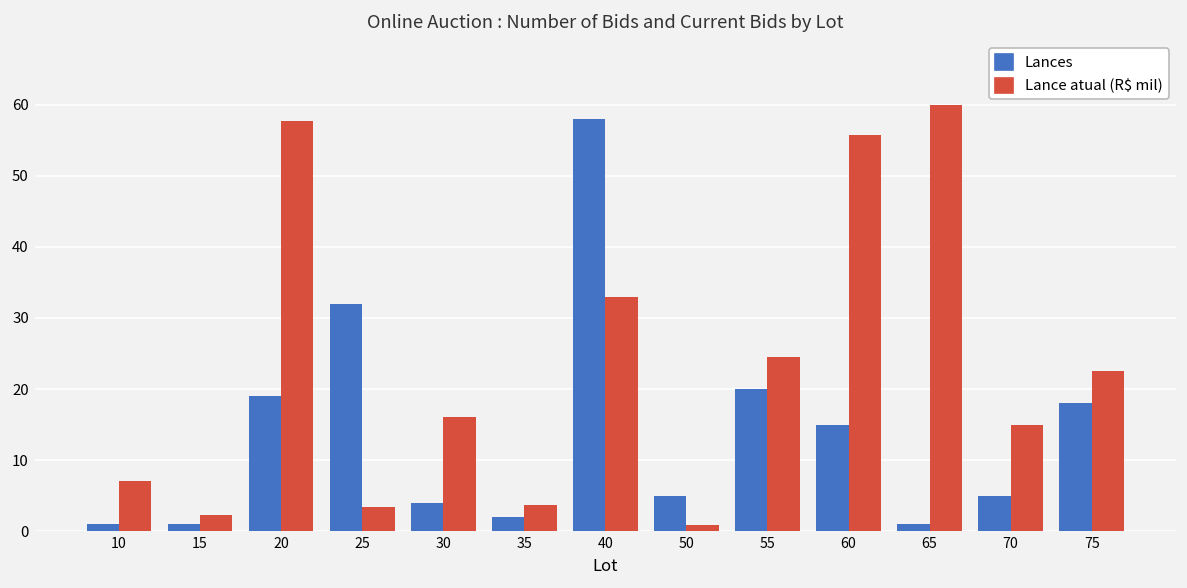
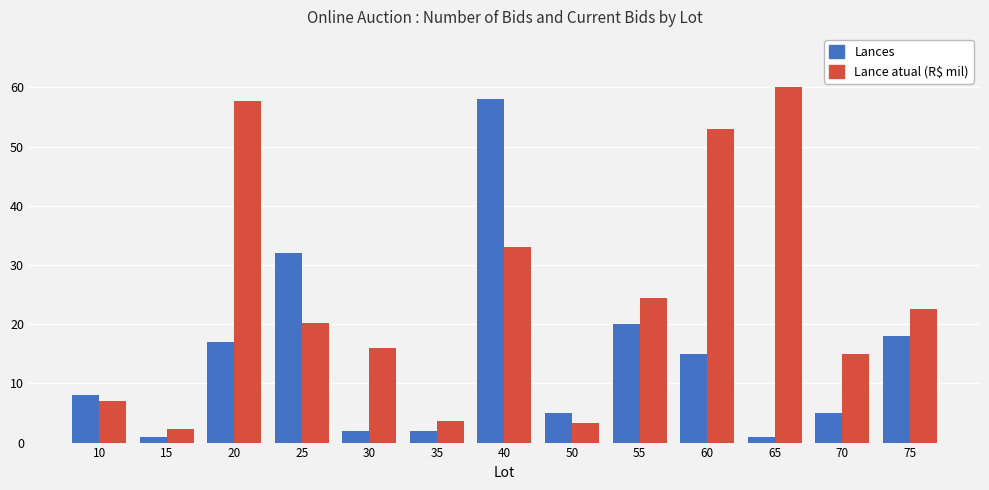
  {
    "Lances": {
-     "10": 1,
+     "10": 8,
      "15": 1,
-     "20": 19,
+     "20": 17,
      "25": 32,
-     "30": 4,
+     "30": 2,
      "35": 2,
      "40": 58,
      "50": 5,
      "55": 20,
      "60": 15,
      "65": 1,
      "70": 5,
      "75": 18
    },
    "Lance atual (R$ mil)": {
      "10": 7,
      "15": 2,
      "20": 58,
-     "25": 3,
+     "25": 20,
      "30": 16,
      "35": 4,
      "40": 33,
-     "50": 1,
+     "50": 3,
      "55": 25,
-     "60": 56,
+     "60": 53,
      "65": 60,
      "70": 15,
      "75": 23
    }
  }
